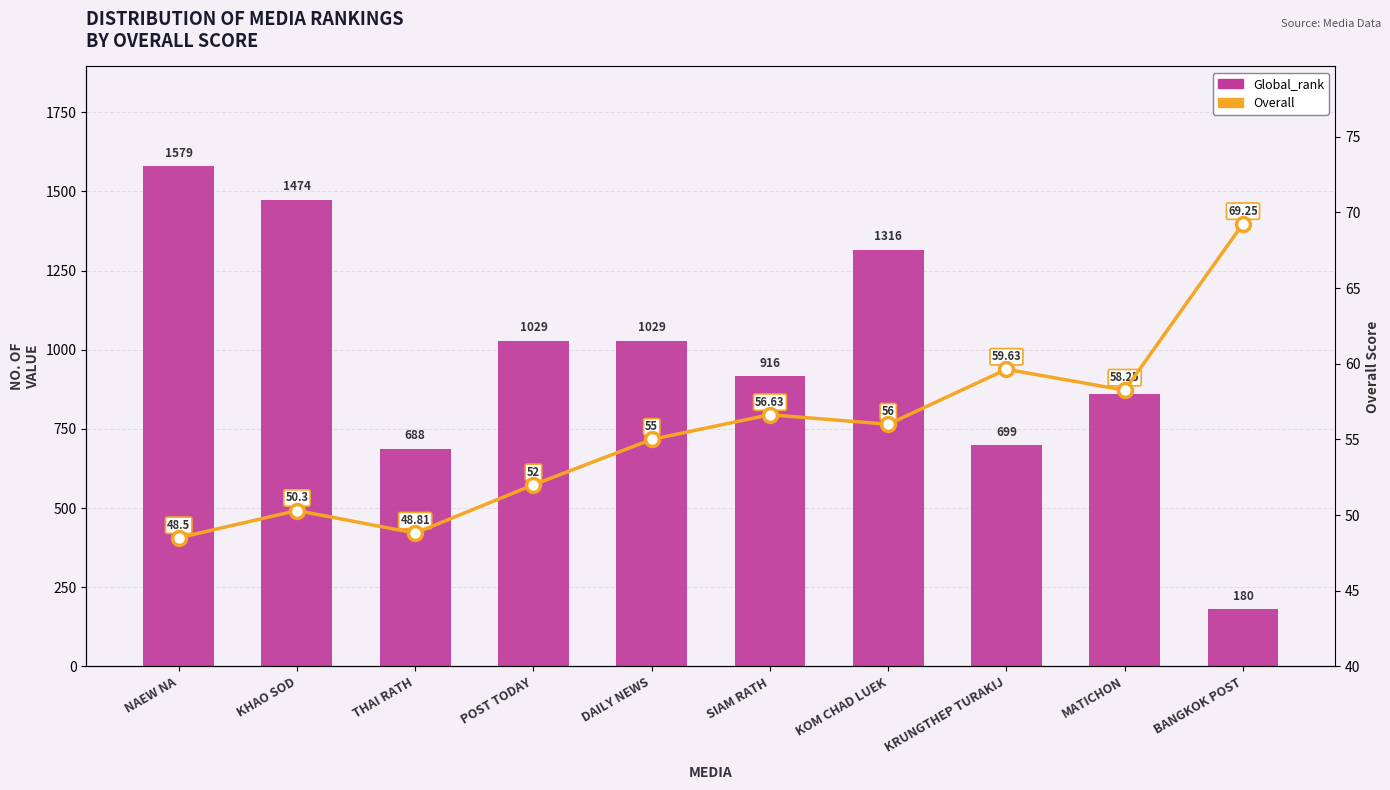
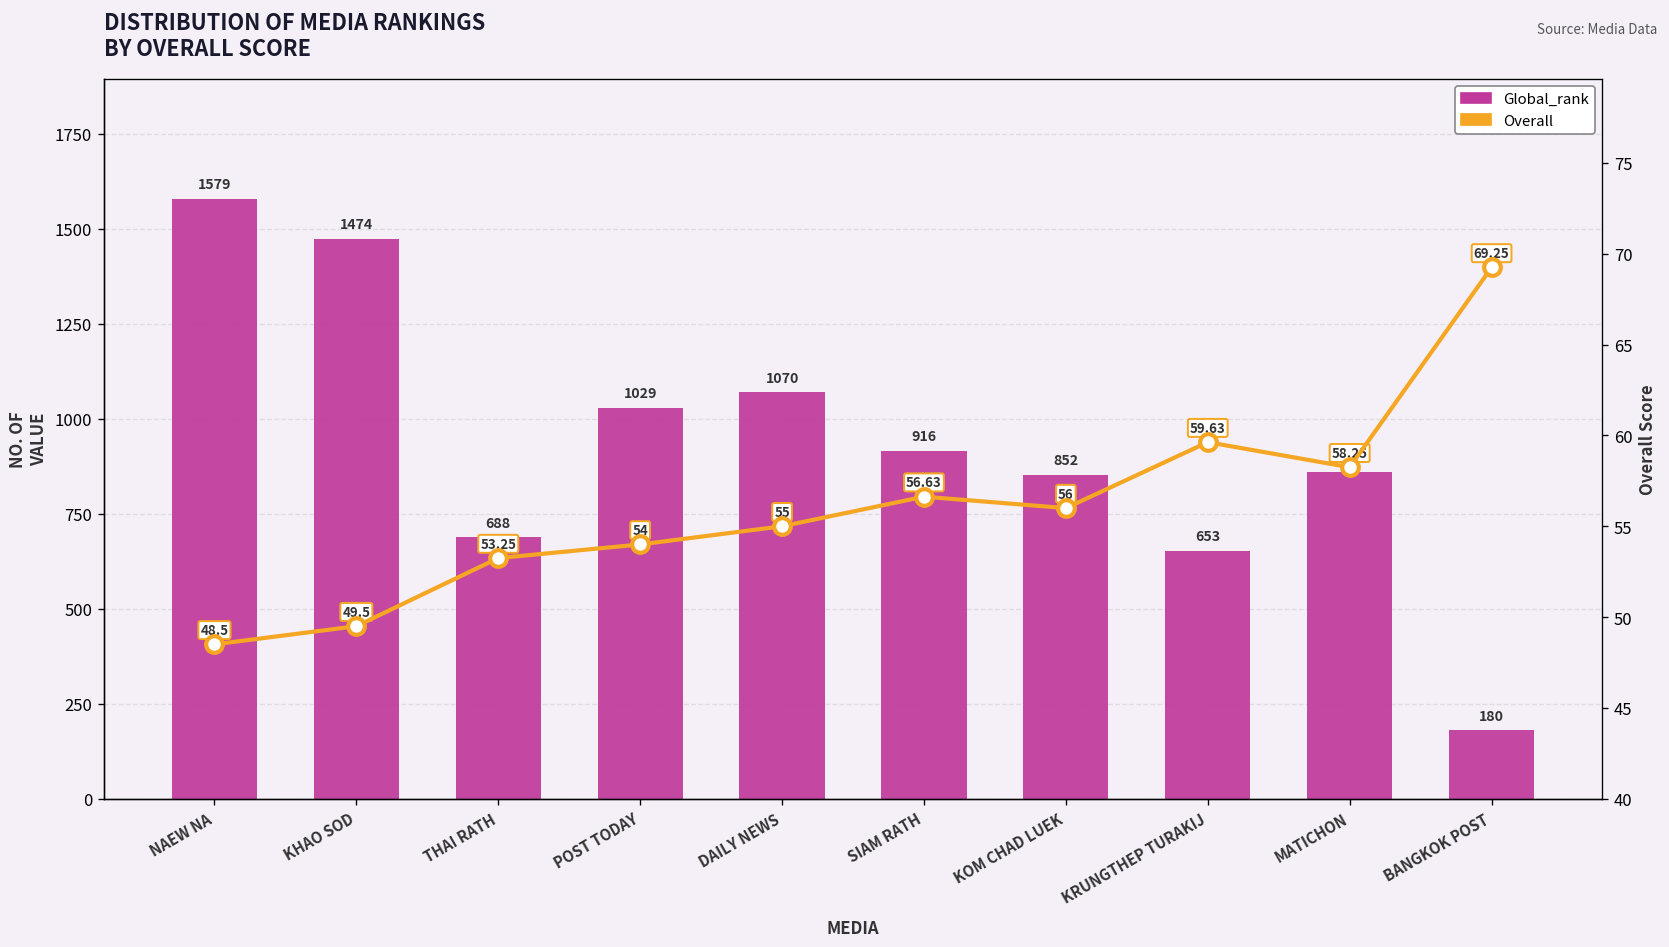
  {
    "Global_rank": {
      "NAEW NA": 1579,
      "KHAO SOD": 1474,
      "POST TODAY": 1029,
-     "DAILY NEWS": 1029,
+     "DAILY NEWS": 1070,
      "SIAM RATH": 916,
-     "KOM CHAD LUEK": 1316,
-     "KRUNGTHEP TURAKIJ": 699,
+     "KOM CHAD LUEK": 852,
+     "KRUNGTHEP TURAKIJ": 653,
      "BANGKOK POST": 180
    },
    "Overall": {
-     "KHAO SOD": 50.3,
-     "THAI RATH": 48.81,
-     "POST TODAY": 52
+     "KHAO SOD": 49.5,
+     "THAI RATH": 53.25,
+     "POST TODAY": 54
    }
  }
